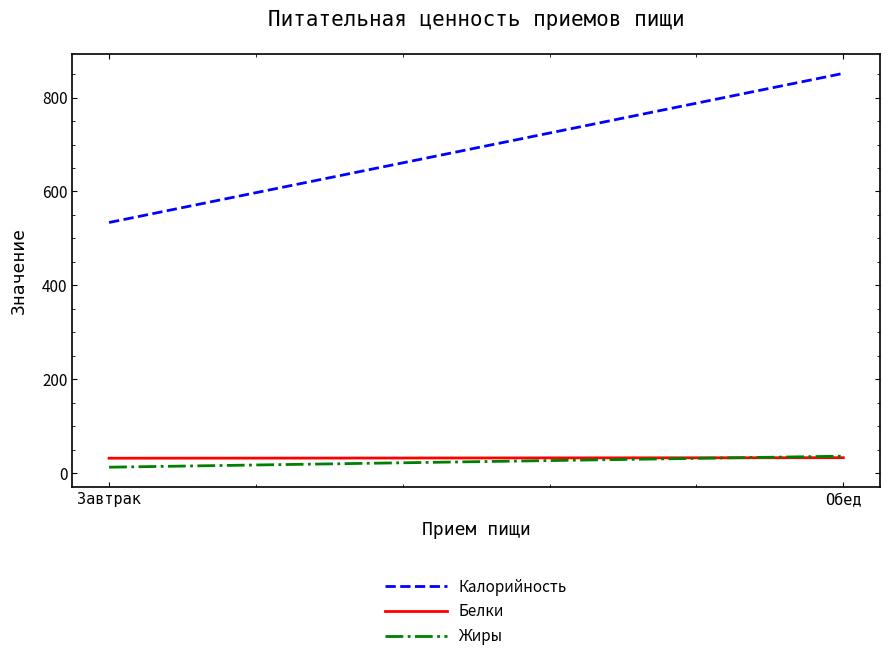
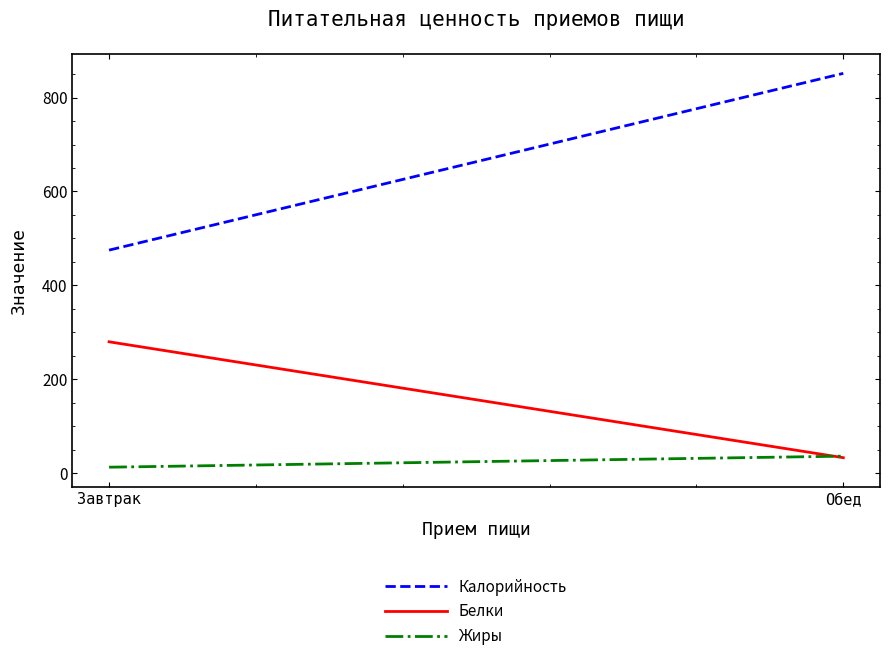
  {
    "Калорийность": {
-     "Завтрак": 530,
+     "Завтрак": 480,
      "Обед": 850
    },
    "Белки": {
-     "Завтрак": 30
+     "Завтрак": 280
    },
    "Жиры": {
      "Завтрак": 10
    }
  }
